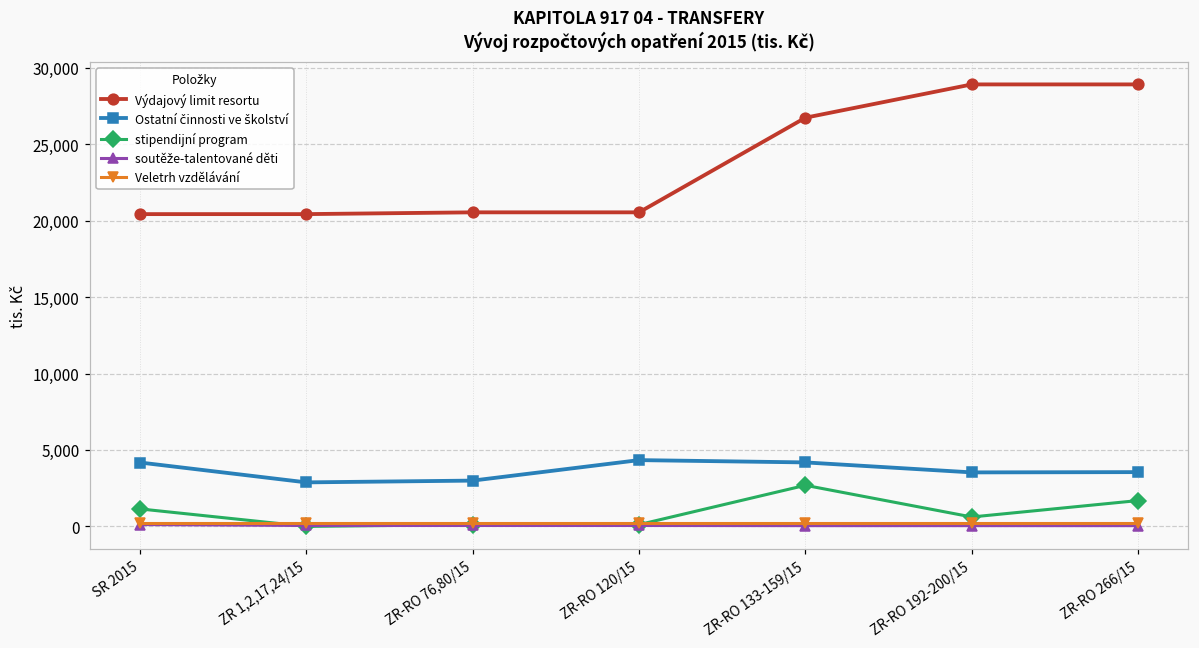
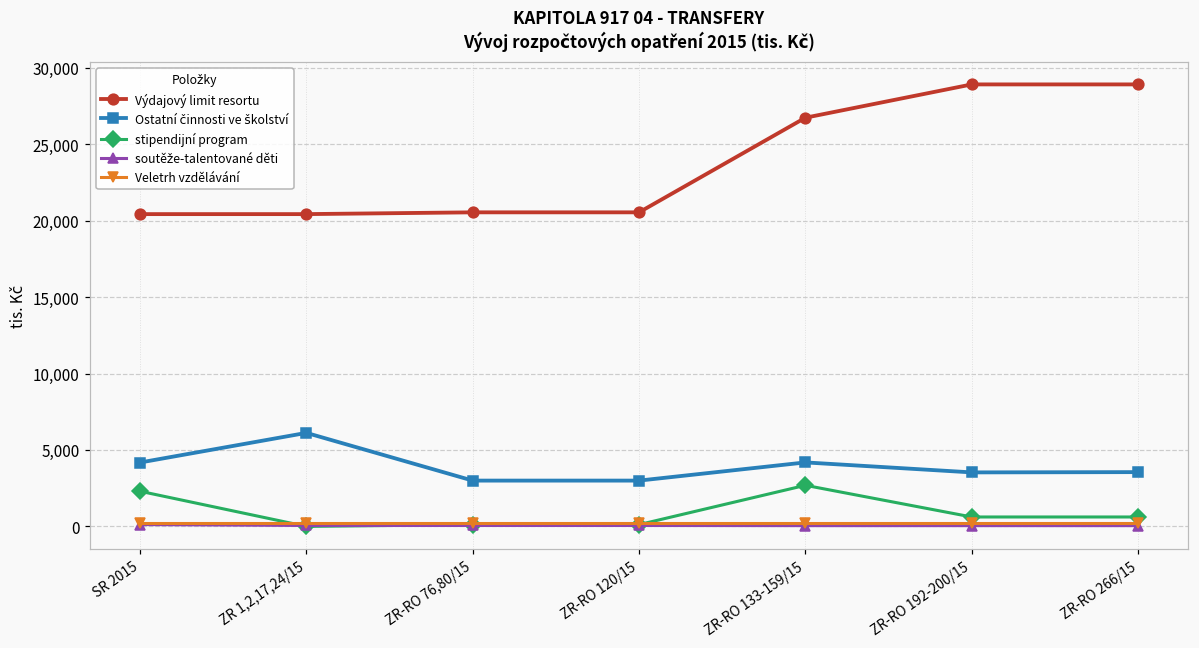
  {
    "Výdajový limit resortu": {
      "SR 2015": "20,400",
      "ZR 1,2,17,24/15": "20,400",
      "ZR-RO 76,80/15": "20,500",
      "ZR-RO 120/15": "20,500",
      "ZR-RO 133-159/15": "26,700",
      "ZR-RO 192-200/15": "28,900",
      "ZR-RO 266/15": "28,900"
    },
    "Ostatní činnosti ve školství": {
      "SR 2015": "4,200",
-     "ZR 1,2,17,24/15": "2,900",
+     "ZR 1,2,17,24/15": "6,100",
      "ZR-RO 76,80/15": "3,000",
-     "ZR-RO 120/15": "4,300",
+     "ZR-RO 120/15": "3,000",
      "ZR-RO 133-159/15": "4,200",
      "ZR-RO 192-200/15": "3,500",
      "ZR-RO 266/15": "3,600"
    },
    "stipendijní program": {
-     "SR 2015": "1,100",
+     "SR 2015": "2,300",
      "ZR-RO 133-159/15": "2,700",
      "ZR-RO 192-200/15": "600",
-     "ZR-RO 266/15": "1,700"
+     "ZR-RO 266/15": "600"
    }
  }
